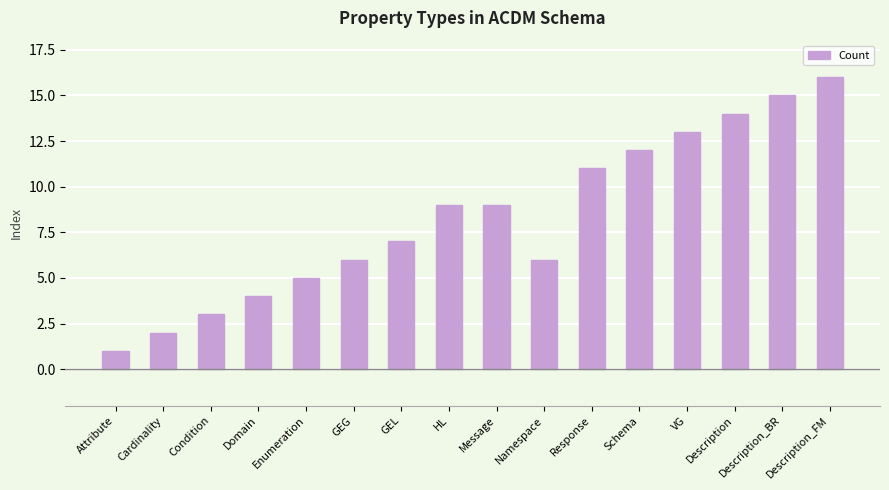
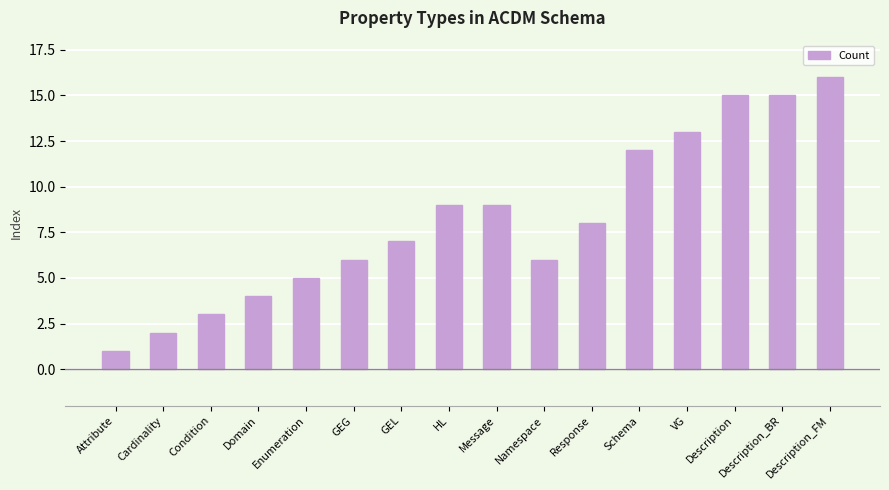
  {
    "Attribute": 1,
    "Cardinality": 2,
    "Condition": 3,
    "Domain": 4,
    "Enumeration": 5,
    "GEG": 6,
    "GEL": 7,
    "HL": 9,
    "Message": 9,
    "Namespace": 6,
-   "Response": 11,
+   "Response": 8,
    "Schema": 12,
    "VG": 13,
-   "Description": 14,
+   "Description": 15,
    "Description_BR": 15,
    "Description_FM": 16
  }
